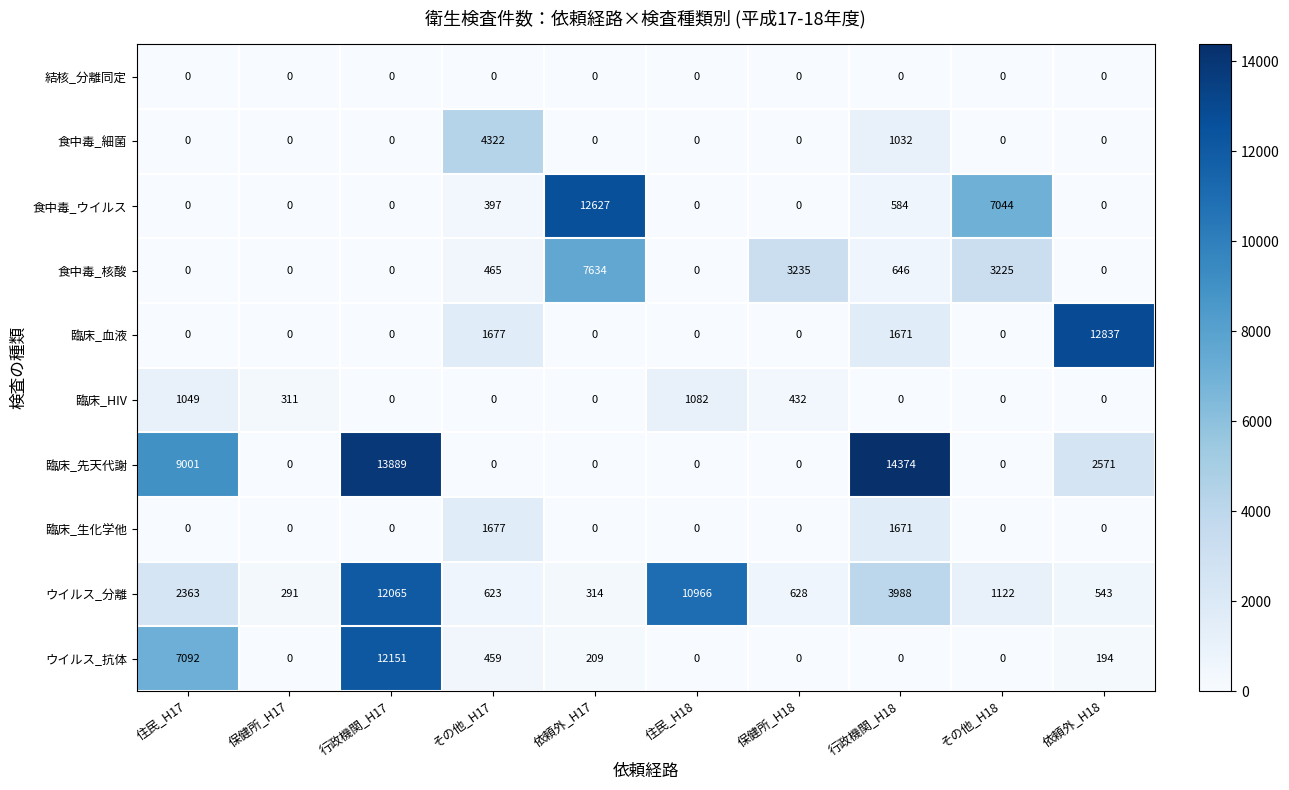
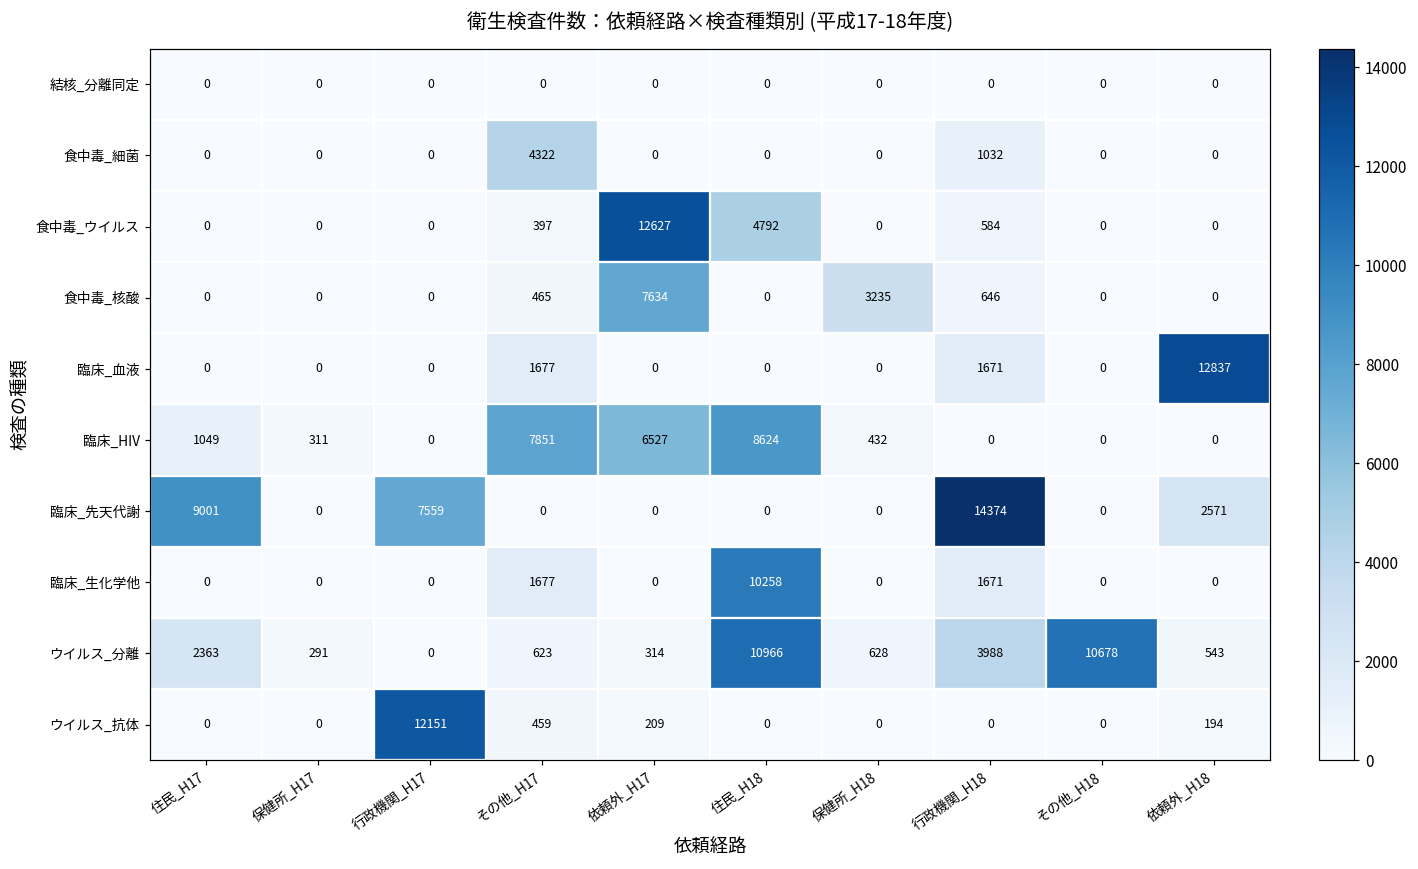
  {
    "結核_分離同定": {
      "住民_H17": 0,
      "保健所_H17": 0,
      "行政機関_H17": 0,
      "その他_H17": 0,
      "依頼外_H17": 0,
      "住民_H18": 0,
      "保健所_H18": 0,
      "行政機関_H18": 0,
      "その他_H18": 0,
      "依頼外_H18": 0
    },
    "食中毒_細菌": {
      "住民_H17": 0,
      "保健所_H17": 0,
      "行政機関_H17": 0,
      "その他_H17": 4322,
      "依頼外_H17": 0,
      "住民_H18": 0,
      "保健所_H18": 0,
      "行政機関_H18": 1032,
      "その他_H18": 0,
      "依頼外_H18": 0
    },
    "食中毒_ウイルス": {
      "住民_H17": 0,
      "保健所_H17": 0,
      "行政機関_H17": 0,
      "その他_H17": 397,
      "依頼外_H17": 12627,
-     "住民_H18": 0,
+     "住民_H18": 4792,
      "保健所_H18": 0,
      "行政機関_H18": 584,
-     "その他_H18": 7044,
+     "その他_H18": 0,
      "依頼外_H18": 0
    },
    "食中毒_核酸": {
      "住民_H17": 0,
      "保健所_H17": 0,
      "行政機関_H17": 0,
      "その他_H17": 465,
      "依頼外_H17": 7634,
      "住民_H18": 0,
      "保健所_H18": 3235,
      "行政機関_H18": 646,
-     "その他_H18": 3225,
+     "その他_H18": 0,
      "依頼外_H18": 0
    },
    "臨床_血液": {
      "住民_H17": 0,
      "保健所_H17": 0,
      "行政機関_H17": 0,
      "その他_H17": 1677,
      "依頼外_H17": 0,
      "住民_H18": 0,
      "保健所_H18": 0,
      "行政機関_H18": 1671,
      "その他_H18": 0,
      "依頼外_H18": 12837
    },
    "臨床_HIV": {
      "住民_H17": 1049,
      "保健所_H17": 311,
      "行政機関_H17": 0,
-     "その他_H17": 0,
-     "依頼外_H17": 0,
-     "住民_H18": 1082,
+     "その他_H17": 7851,
+     "依頼外_H17": 6527,
+     "住民_H18": 8624,
      "保健所_H18": 432,
      "行政機関_H18": 0,
      "その他_H18": 0,
      "依頼外_H18": 0
    },
    "臨床_先天代謝": {
      "住民_H17": 9001,
      "保健所_H17": 0,
-     "行政機関_H17": 13889,
+     "行政機関_H17": 7559,
      "その他_H17": 0,
      "依頼外_H17": 0,
      "住民_H18": 0,
      "保健所_H18": 0,
      "行政機関_H18": 14374,
      "その他_H18": 0,
      "依頼外_H18": 2571
    },
    "臨床_生化学他": {
      "住民_H17": 0,
      "保健所_H17": 0,
      "行政機関_H17": 0,
      "その他_H17": 1677,
      "依頼外_H17": 0,
-     "住民_H18": 0,
+     "住民_H18": 10258,
      "保健所_H18": 0,
      "行政機関_H18": 1671,
      "その他_H18": 0,
      "依頼外_H18": 0
    },
    "ウイルス_分離": {
      "住民_H17": 2363,
      "保健所_H17": 291,
-     "行政機関_H17": 12065,
+     "行政機関_H17": 0,
      "その他_H17": 623,
      "依頼外_H17": 314,
      "住民_H18": 10966,
      "保健所_H18": 628,
      "行政機関_H18": 3988,
-     "その他_H18": 1122,
+     "その他_H18": 10678,
      "依頼外_H18": 543
    },
    "ウイルス_抗体": {
-     "住民_H17": 7092,
+     "住民_H17": 0,
      "保健所_H17": 0,
      "行政機関_H17": 12151,
      "その他_H17": 459,
      "依頼外_H17": 209,
      "住民_H18": 0,
      "保健所_H18": 0,
      "行政機関_H18": 0,
      "その他_H18": 0,
      "依頼外_H18": 194
    }
  }
